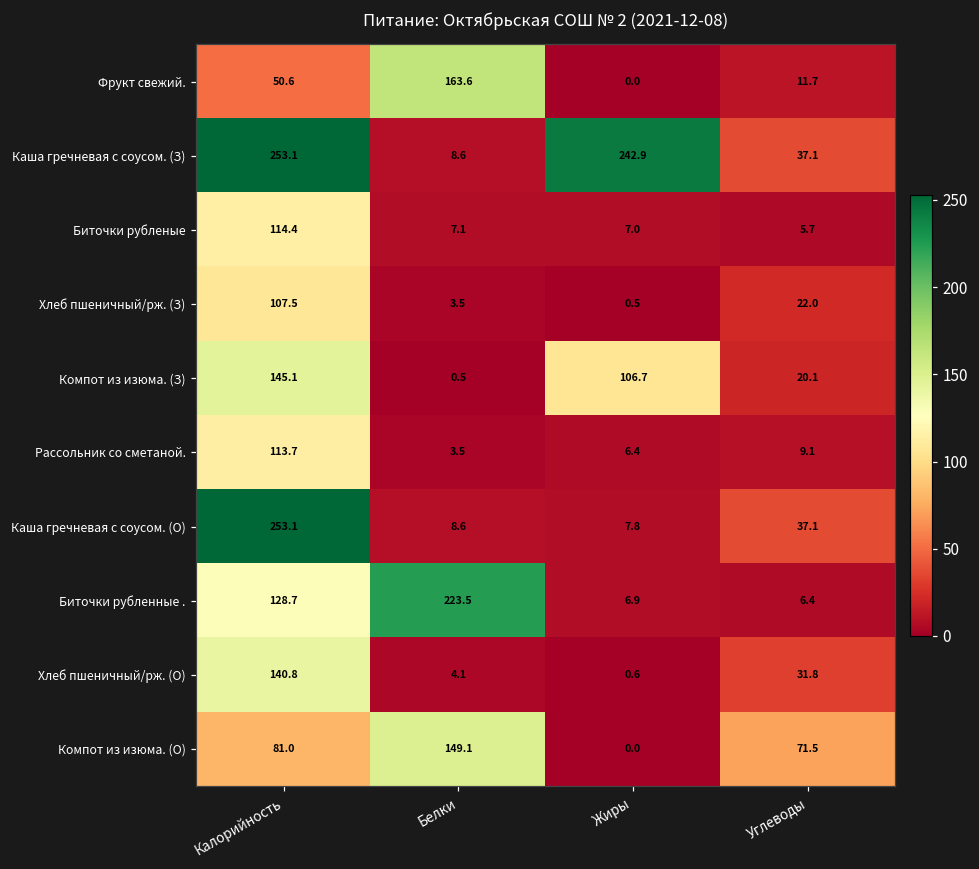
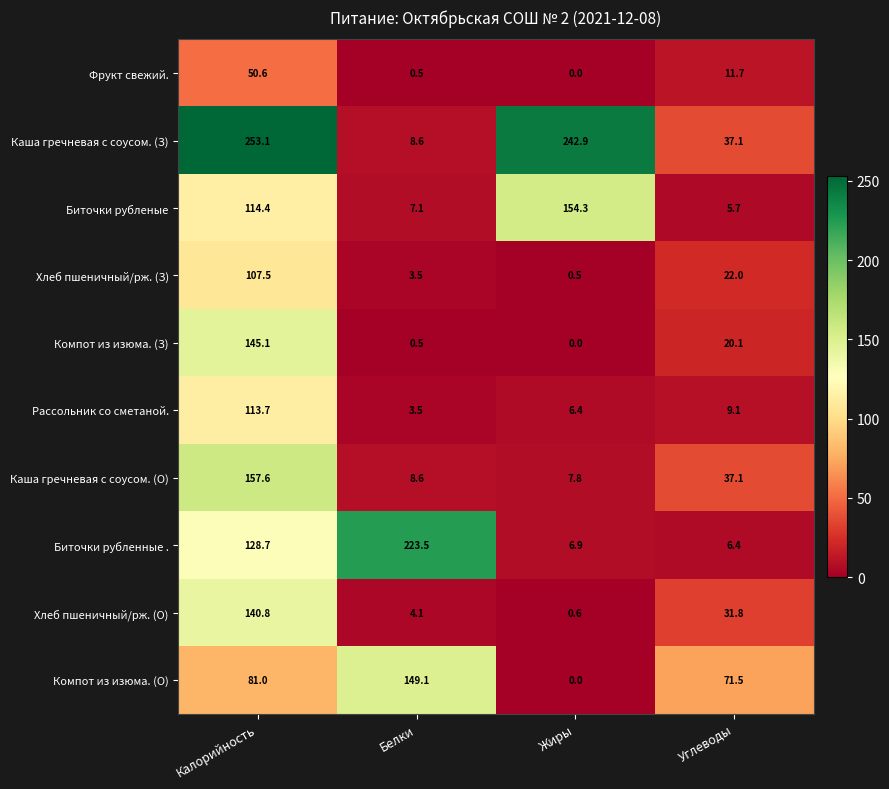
  {
    "Фрукт свежий.": {
      "Калорийность": 50.6,
-     "Белки": 163.6,
+     "Белки": 0.5,
      "Жиры": 0.0,
      "Углеводы": 11.7
    },
    "Каша гречневая с соусом. (З)": {
      "Калорийность": 253.1,
      "Белки": 8.6,
      "Жиры": 242.9,
      "Углеводы": 37.1
    },
    "Биточки рубленые": {
      "Калорийность": 114.4,
      "Белки": 7.1,
-     "Жиры": 7.0,
+     "Жиры": 154.3,
      "Углеводы": 5.7
    },
    "Хлеб пшеничный/рж. (З)": {
      "Калорийность": 107.5,
      "Белки": 3.5,
      "Жиры": 0.5,
      "Углеводы": 22.0
    },
    "Компот из изюма. (З)": {
      "Калорийность": 145.1,
      "Белки": 0.5,
-     "Жиры": 106.7,
+     "Жиры": 0.0,
      "Углеводы": 20.1
    },
    "Рассольник со сметаной.": {
      "Калорийность": 113.7,
      "Белки": 3.5,
      "Жиры": 6.4,
      "Углеводы": 9.1
    },
    "Каша гречневая с соусом. (О)": {
-     "Калорийность": 253.1,
+     "Калорийность": 157.6,
      "Белки": 8.6,
      "Жиры": 7.8,
      "Углеводы": 37.1
    },
    "Биточки рубленные .": {
      "Калорийность": 128.7,
      "Белки": 223.5,
      "Жиры": 6.9,
      "Углеводы": 6.4
    },
    "Хлеб пшеничный/рж. (О)": {
      "Калорийность": 140.8,
      "Белки": 4.1,
      "Жиры": 0.6,
      "Углеводы": 31.8
    },
    "Компот из изюма. (О)": {
      "Калорийность": 81.0,
      "Белки": 149.1,
      "Жиры": 0.0,
      "Углеводы": 71.5
    }
  }
